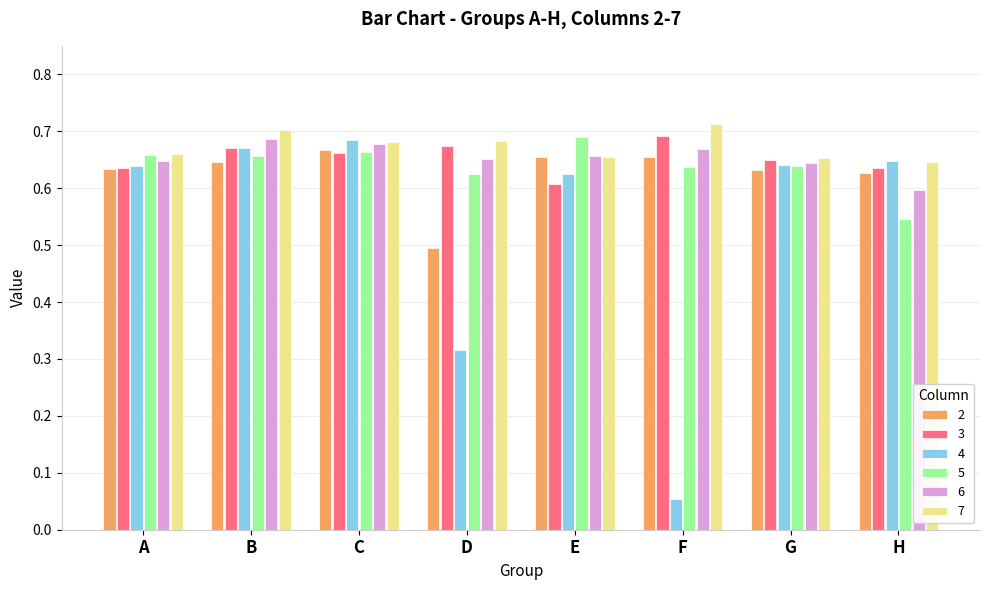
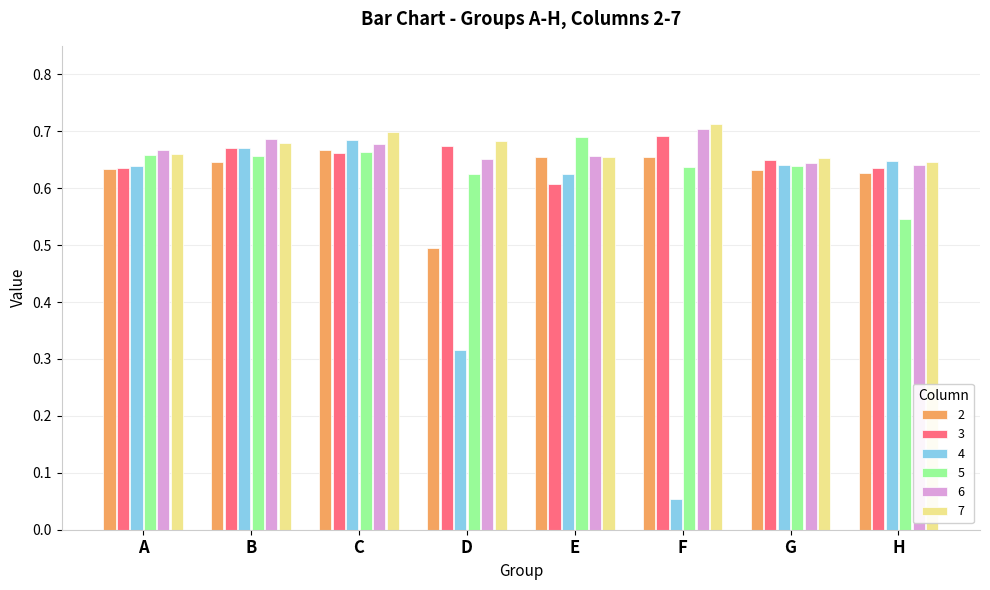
  {
    "2": {
      "A": 0.63,
      "B": 0.65,
      "C": 0.67,
      "D": 0.49,
      "E": 0.66,
      "F": 0.66,
      "G": 0.63,
      "H": 0.63
    },
    "3": {
      "A": 0.64,
      "B": 0.67,
      "C": 0.66,
      "D": 0.67,
      "E": 0.61,
      "F": 0.69,
      "G": 0.65,
      "H": 0.64
    },
    "4": {
      "A": 0.64,
      "B": 0.67,
      "C": 0.68,
      "D": 0.32,
      "E": 0.63,
      "F": 0.05,
      "G": 0.64,
      "H": 0.65
    },
    "5": {
      "A": 0.66,
      "B": 0.66,
      "C": 0.66,
      "D": 0.62,
      "E": 0.69,
      "F": 0.64,
      "G": 0.64,
      "H": 0.55
    },
    "6": {
-     "A": 0.65,
+     "A": 0.67,
      "B": 0.69,
      "C": 0.68,
      "D": 0.65,
      "E": 0.66,
-     "F": 0.67,
+     "F": 0.70,
      "G": 0.64,
-     "H": 0.60
+     "H": 0.64
    },
    "7": {
      "A": 0.66,
-     "B": 0.70,
-     "C": 0.68,
+     "B": 0.68,
+     "C": 0.70,
      "D": 0.68,
      "E": 0.65,
      "F": 0.71,
      "G": 0.65,
      "H": 0.65
    }
  }
